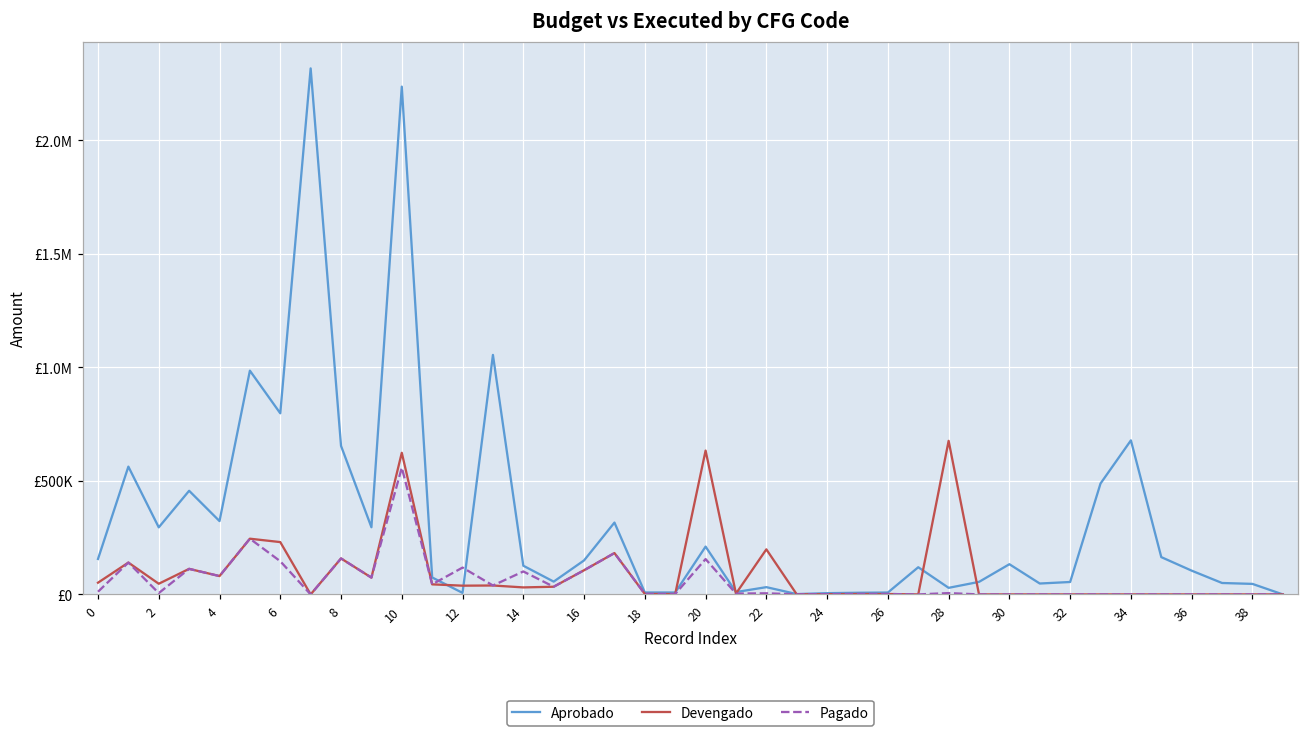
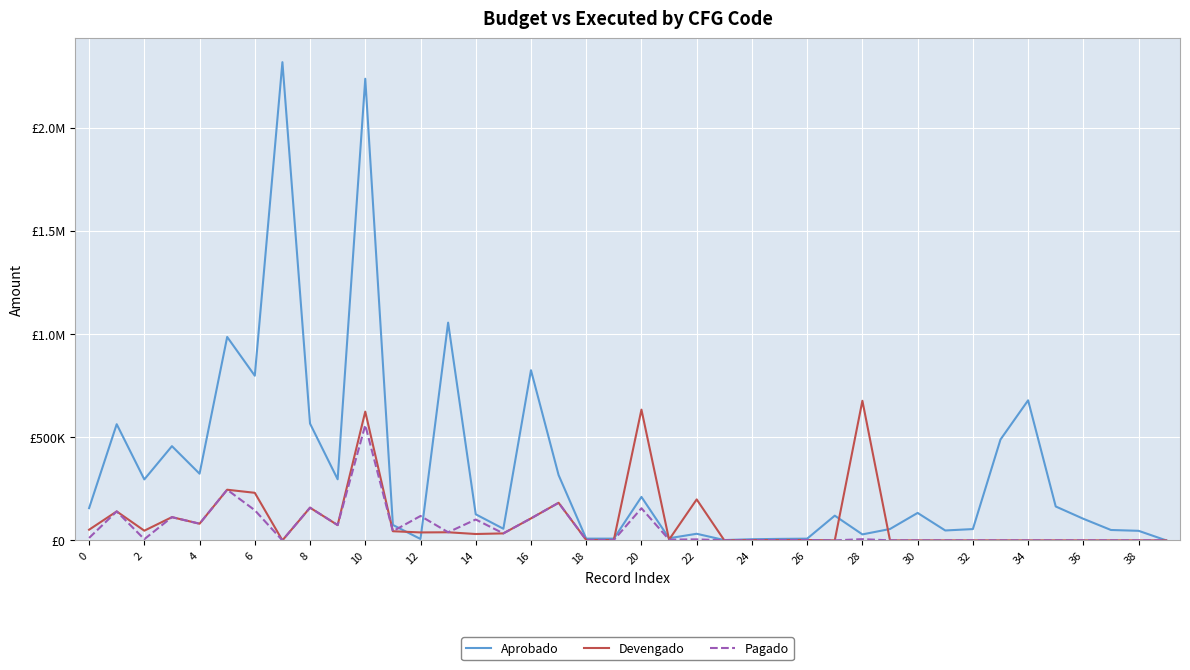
  {
    "Aprobado": {
      "0": "£160000",
      "2": "£300000",
      "4": "£320000",
      "6": "£800000",
-     "8": "£650000",
+     "8": "£570000",
      "10": "£2240000",
      "12": "£10000",
      "14": "£130000",
-     "16": "£150000",
+     "16": "£820000",
      "20": "£210000",
      "22": "£30000",
      "28": "£30000",
      "30": "£130000",
      "32": "£50000",
      "34": "£680000",
      "36": "£100000",
      "38": "£50000"
    },
    "Devengado": {
      "0": "£50000",
      "2": "£50000",
      "6": "£230000",
      "10": "£620000",
      "12": "£40000",
      "14": "£30000",
      "20": "£630000",
      "22": "£200000",
      "28": "£680000"
    },
    "Pagado": {
      "0": "£10000",
      "2": "£10000",
      "6": "£150000",
      "10": "£560000",
      "12": "£120000",
      "14": "£100000",
      "20": "£160000",
      "22": "£0",
      "28": "£10000"
    }
  }
